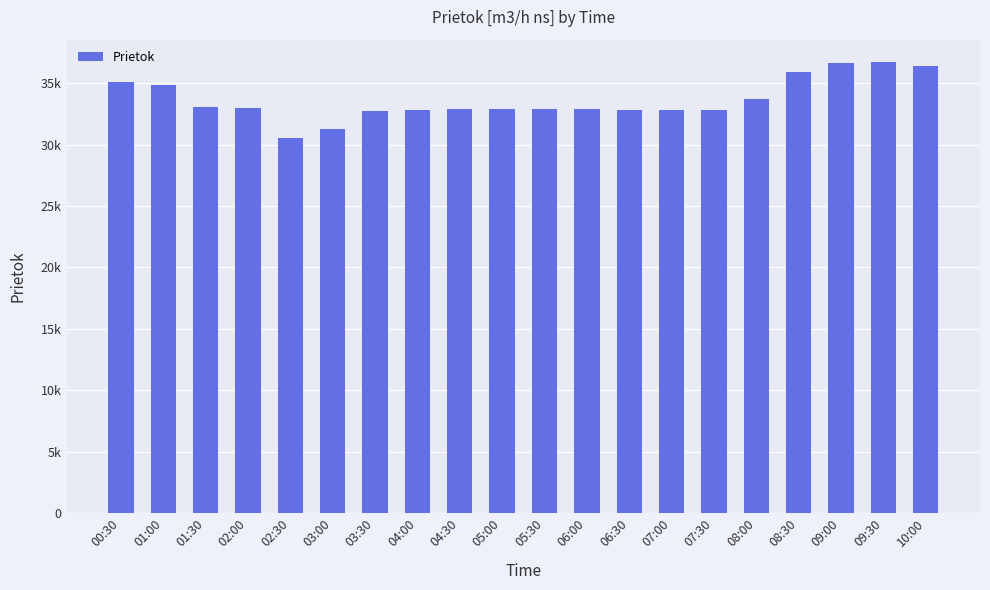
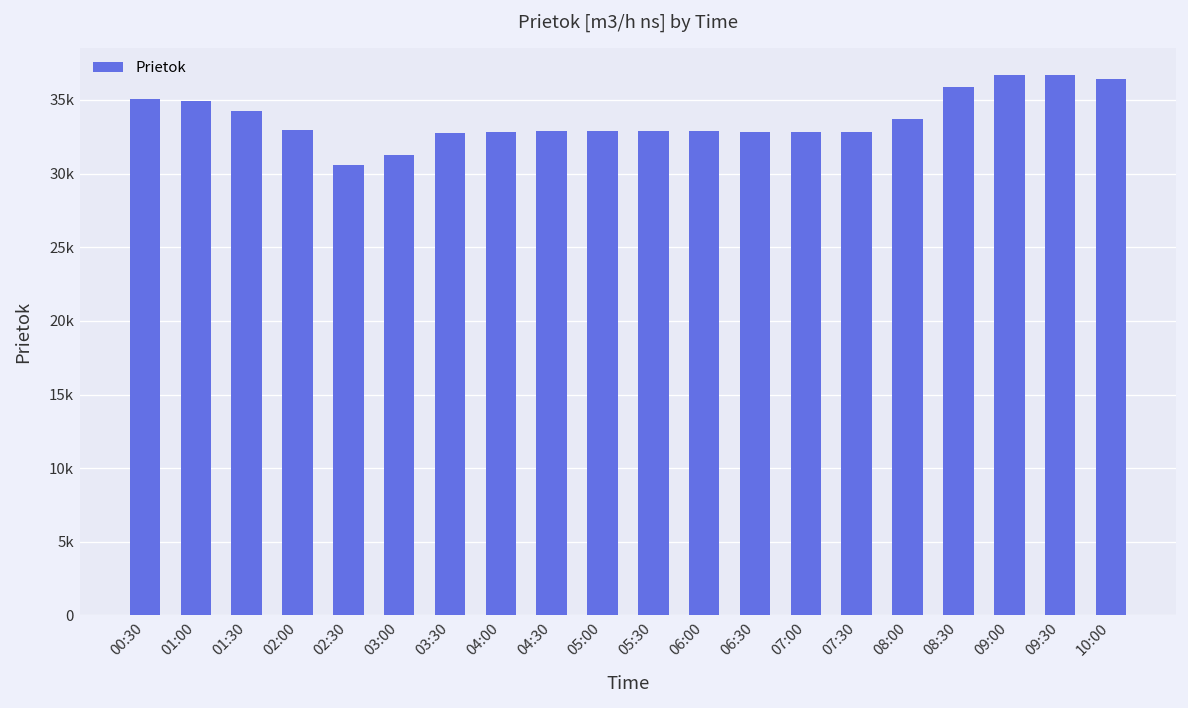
  {
    "00:30": 35100,
    "01:00": 34900,
-   "01:30": 33100,
+   "01:30": 34300,
    "02:00": 33000,
    "02:30": 30600,
    "03:00": 31300,
    "03:30": 32800,
    "04:00": 32800,
    "04:30": 32900,
    "05:00": 32900,
    "05:30": 32900,
    "06:00": 32900,
    "06:30": 32800,
    "07:00": 32900,
    "07:30": 32800,
    "08:00": 33700,
    "08:30": 35900,
    "09:00": 36700,
    "09:30": 36700,
    "10:00": 36400
  }
